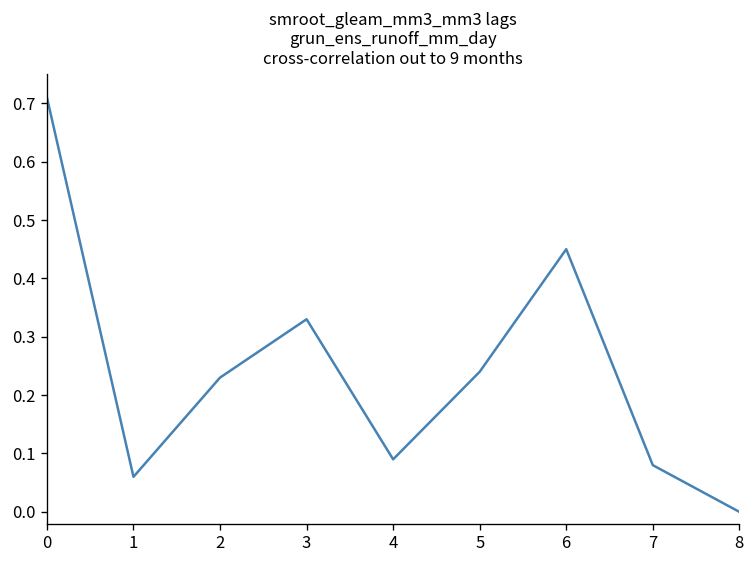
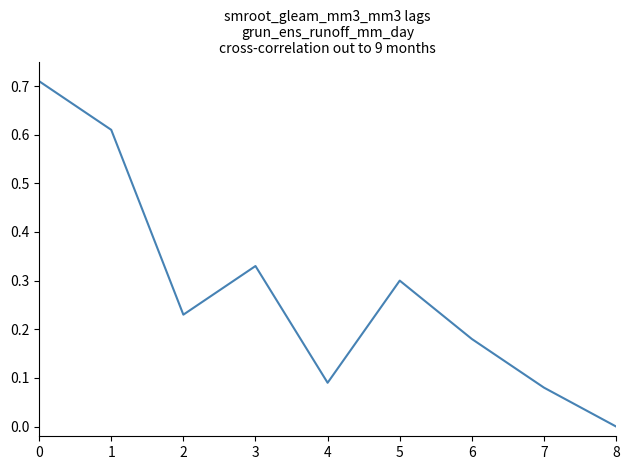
  {
    "0": 0.71,
-   "1": 0.06,
+   "1": 0.61,
    "2": 0.23,
    "3": 0.33,
    "4": 0.09,
-   "5": 0.24,
-   "6": 0.45,
+   "5": 0.30,
+   "6": 0.18,
    "7": 0.08,
    "8": 0.00
  }
